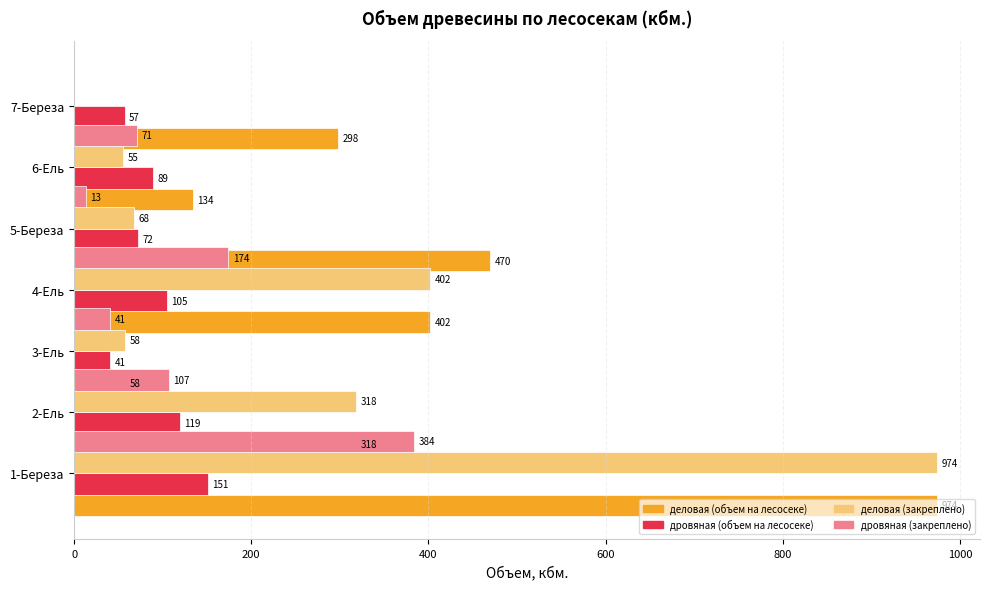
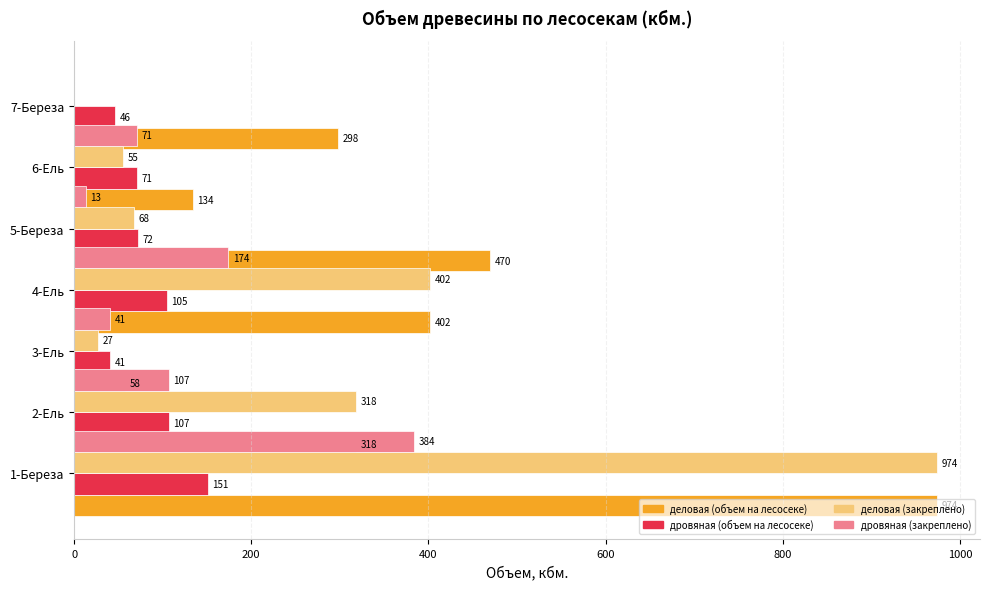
  {
    "дровяная (объем на лесосеке)": {
-     "7-Береза": 57,
-     "6-Ель": 89,
+     "7-Береза": 46,
+     "6-Ель": 71,
      "5-Береза": 72,
      "4-Ель": 105,
      "3-Ель": 41,
-     "2-Ель": 119,
+     "2-Ель": 107,
      "1-Береза": 151
    },
    "деловая (закреплено)": {
      "6-Ель": 55,
      "5-Береза": 68,
      "4-Ель": 402,
-     "3-Ель": 58,
+     "3-Ель": 27,
      "2-Ель": 318,
      "1-Береза": 974
    }
  }
